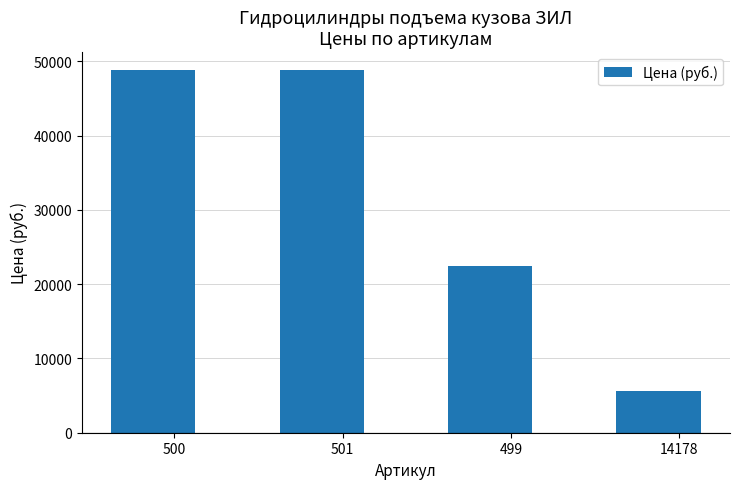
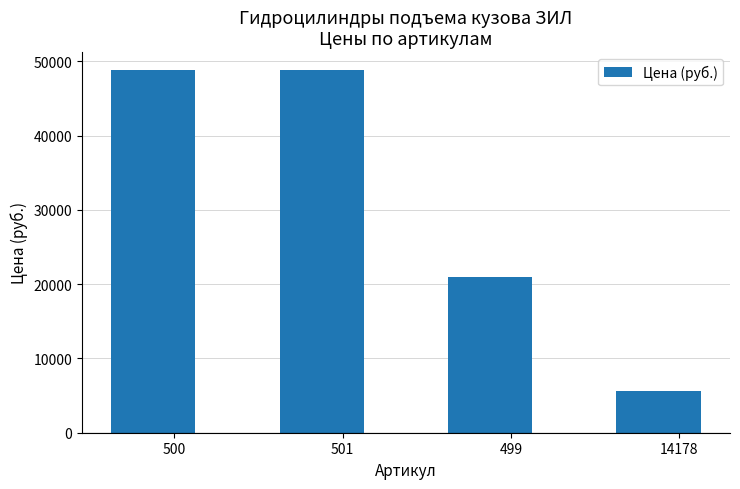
  {
    "500": 49000,
    "501": 49000,
-   "499": 22000,
+   "499": 21000,
    "14178": 6000
  }
